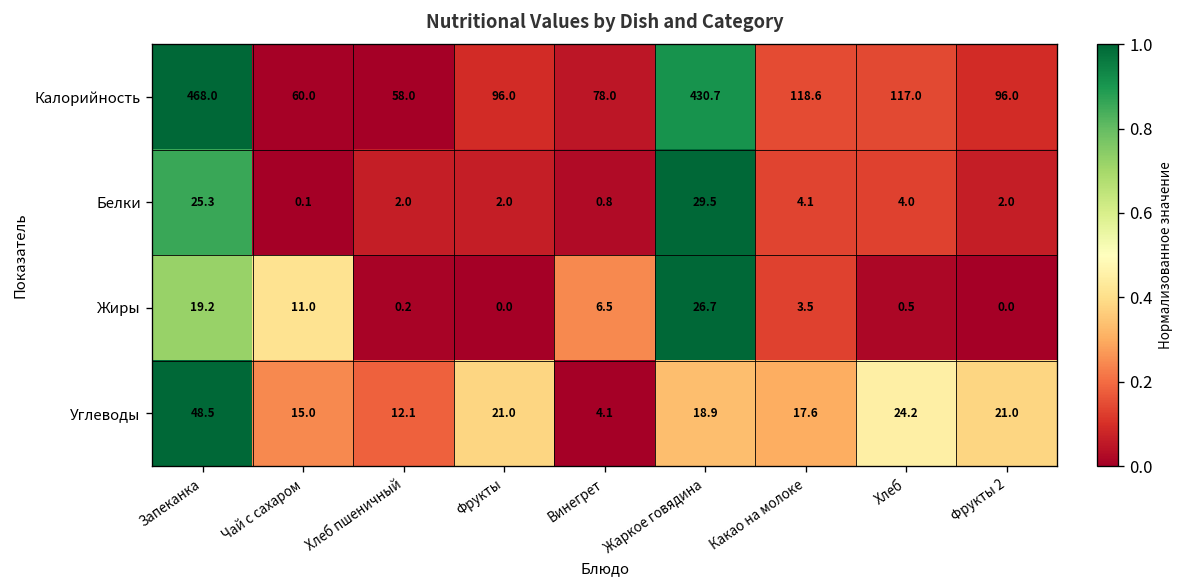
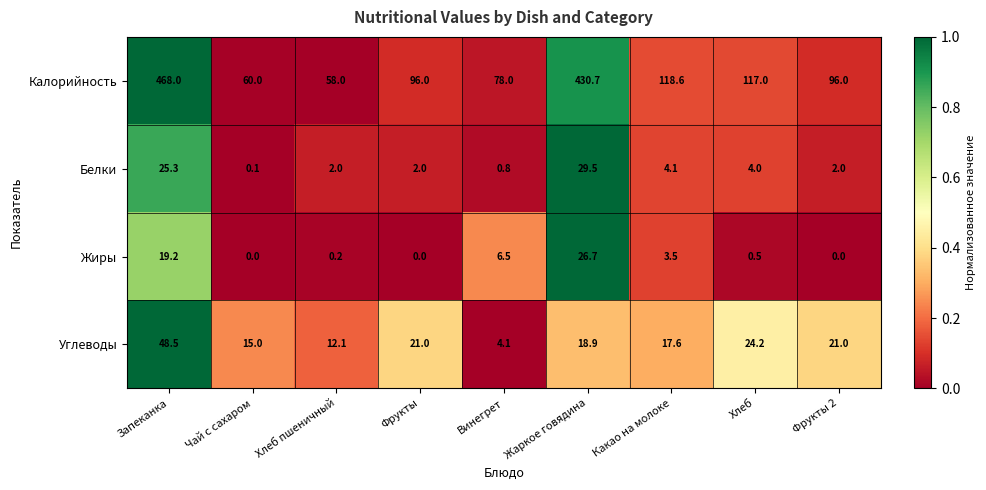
  {
    "Калорийность": {
      "Запеканка": 468.0,
      "Чай с сахаром": 60.0,
      "Хлеб пшеничный": 58.0,
      "Фрукты": 96.0,
      "Винегрет": 78.0,
      "Жаркое говядина": 430.7,
      "Какао на молоке": 118.6,
      "Хлеб": 117.0,
      "Фрукты 2": 96.0
    },
    "Белки": {
      "Запеканка": 25.3,
      "Чай с сахаром": 0.1,
      "Хлеб пшеничный": 2.0,
      "Фрукты": 2.0,
      "Винегрет": 0.8,
      "Жаркое говядина": 29.5,
      "Какао на молоке": 4.1,
      "Хлеб": 4.0,
      "Фрукты 2": 2.0
    },
    "Жиры": {
      "Запеканка": 19.2,
-     "Чай с сахаром": 11.0,
+     "Чай с сахаром": 0.0,
      "Хлеб пшеничный": 0.2,
      "Фрукты": 0.0,
      "Винегрет": 6.5,
      "Жаркое говядина": 26.7,
      "Какао на молоке": 3.5,
      "Хлеб": 0.5,
      "Фрукты 2": 0.0
    },
    "Углеводы": {
      "Запеканка": 48.5,
      "Чай с сахаром": 15.0,
      "Хлеб пшеничный": 12.1,
      "Фрукты": 21.0,
      "Винегрет": 4.1,
      "Жаркое говядина": 18.9,
      "Какао на молоке": 17.6,
      "Хлеб": 24.2,
      "Фрукты 2": 21.0
    }
  }
